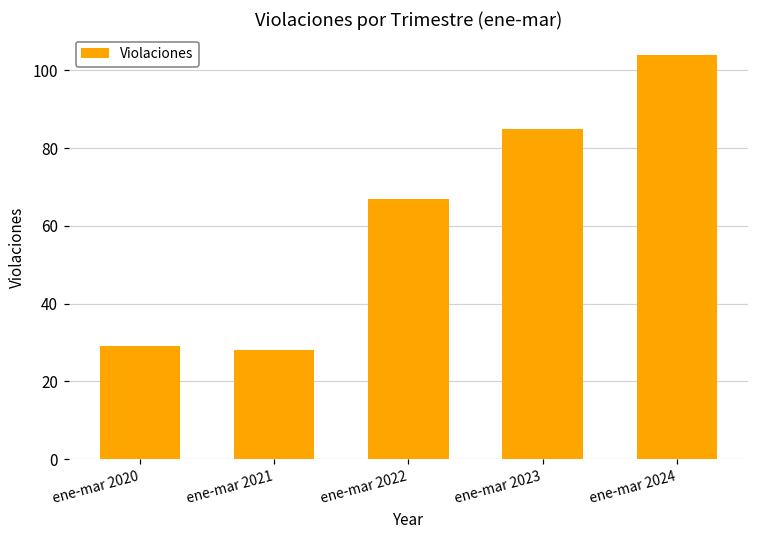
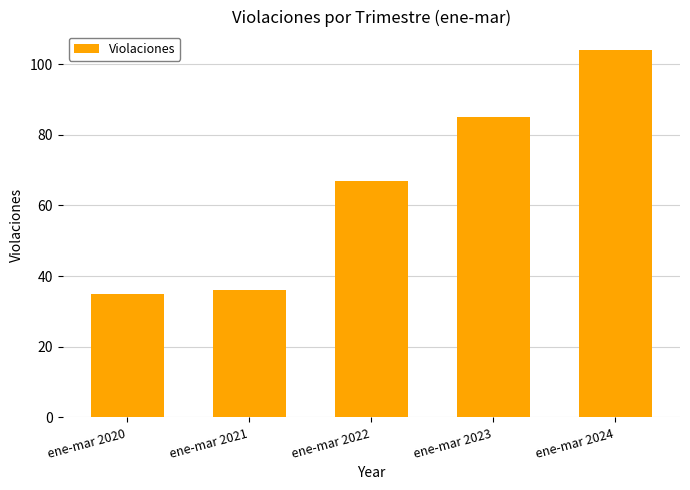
  {
-   "ene-mar 2020": 29,
-   "ene-mar 2021": 28,
+   "ene-mar 2020": 35,
+   "ene-mar 2021": 36,
    "ene-mar 2022": 67,
    "ene-mar 2023": 85,
    "ene-mar 2024": 104
  }
